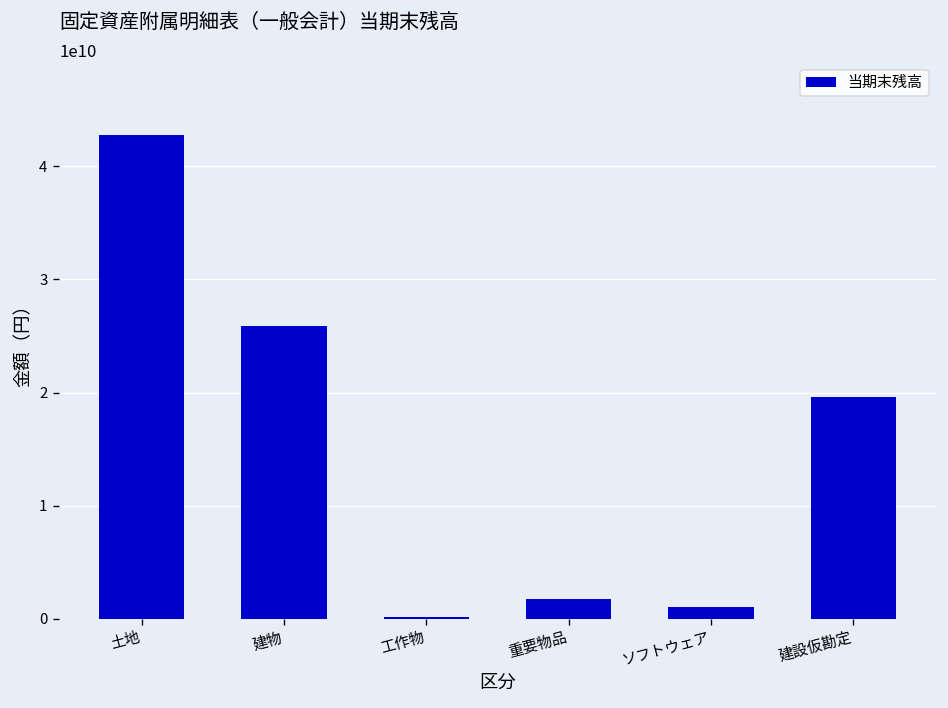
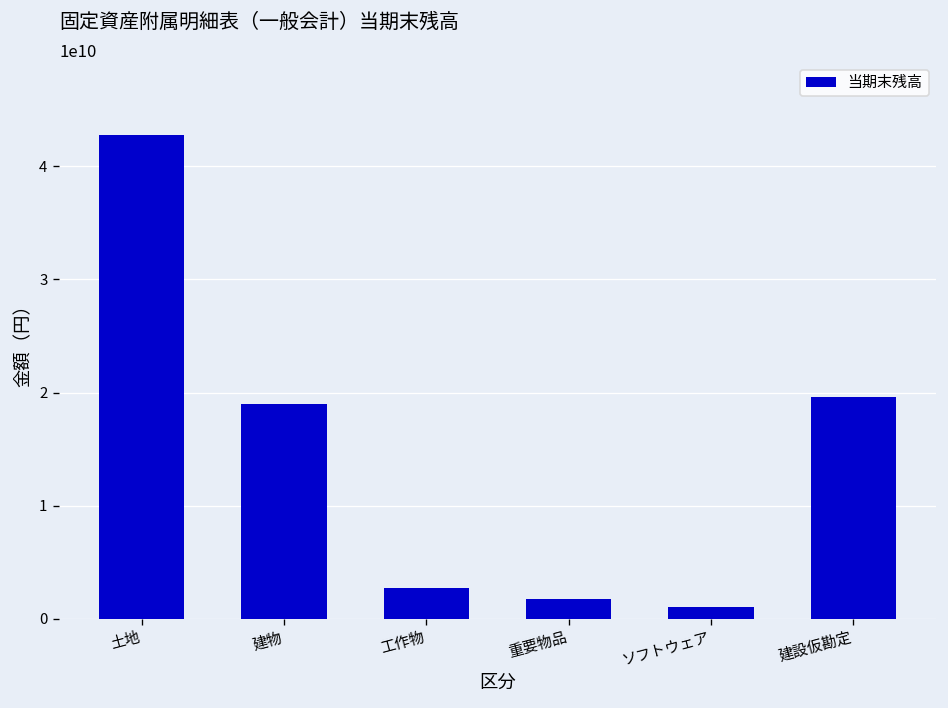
  {
    "土地": 43000000000,
-   "建物": 26000000000,
-   "工作物": 0,
+   "建物": 19000000000,
+   "工作物": 3000000000,
    "重要物品": 2000000000,
    "ソフトウェア": 1000000000,
    "建設仮勘定": 20000000000
  }
